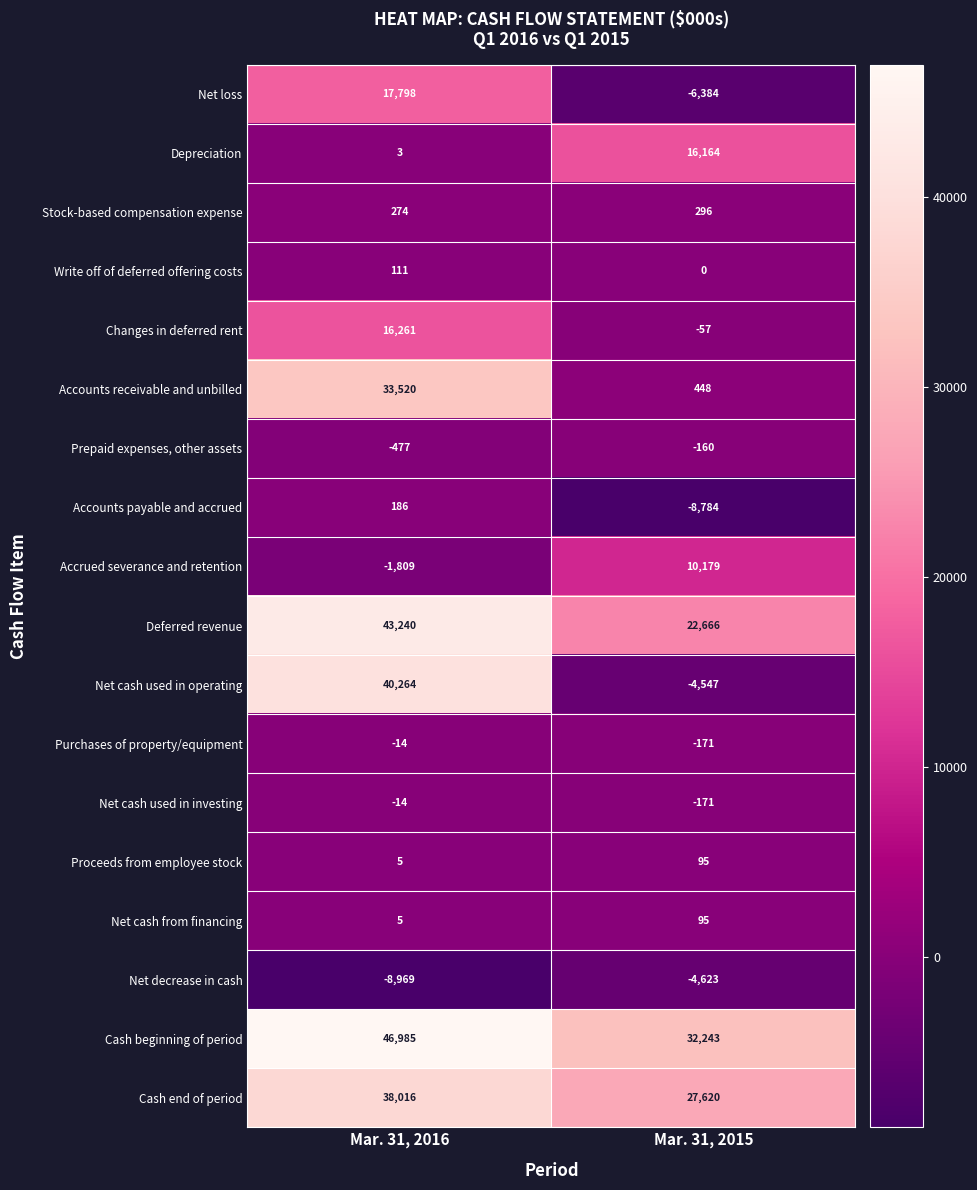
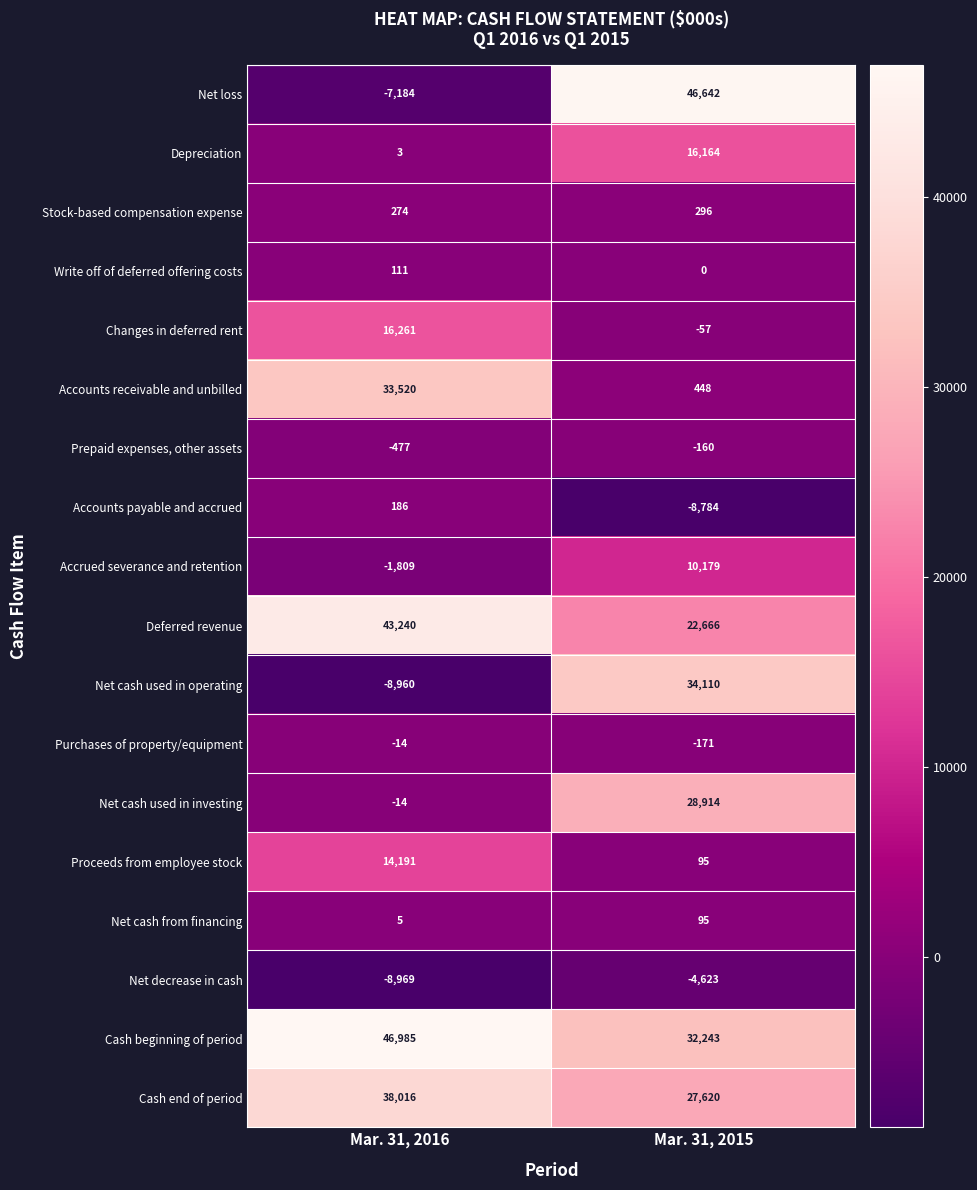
  {
    "Net loss": {
-     "Mar. 31, 2016": "17,798",
-     "Mar. 31, 2015": "-6,384"
+     "Mar. 31, 2016": "-7,184",
+     "Mar. 31, 2015": "46,642"
    },
    "Depreciation": {
      "Mar. 31, 2016": "3",
      "Mar. 31, 2015": "16,164"
    },
    "Stock-based compensation expense": {
      "Mar. 31, 2016": "274",
      "Mar. 31, 2015": "296"
    },
    "Write off of deferred offering costs": {
      "Mar. 31, 2016": "111",
      "Mar. 31, 2015": "0"
    },
    "Changes in deferred rent": {
      "Mar. 31, 2016": "16,261",
      "Mar. 31, 2015": "-57"
    },
    "Accounts receivable and unbilled": {
      "Mar. 31, 2016": "33,520",
      "Mar. 31, 2015": "448"
    },
    "Prepaid expenses, other assets": {
      "Mar. 31, 2016": "-477",
      "Mar. 31, 2015": "-160"
    },
    "Accounts payable and accrued": {
      "Mar. 31, 2016": "186",
      "Mar. 31, 2015": "-8,784"
    },
    "Accrued severance and retention": {
      "Mar. 31, 2016": "-1,809",
      "Mar. 31, 2015": "10,179"
    },
    "Deferred revenue": {
      "Mar. 31, 2016": "43,240",
      "Mar. 31, 2015": "22,666"
    },
    "Net cash used in operating": {
-     "Mar. 31, 2016": "40,264",
-     "Mar. 31, 2015": "-4,547"
+     "Mar. 31, 2016": "-8,960",
+     "Mar. 31, 2015": "34,110"
    },
    "Purchases of property/equipment": {
      "Mar. 31, 2016": "-14",
      "Mar. 31, 2015": "-171"
    },
    "Net cash used in investing": {
      "Mar. 31, 2016": "-14",
-     "Mar. 31, 2015": "-171"
+     "Mar. 31, 2015": "28,914"
    },
    "Proceeds from employee stock": {
-     "Mar. 31, 2016": "5",
+     "Mar. 31, 2016": "14,191",
      "Mar. 31, 2015": "95"
    },
    "Net cash from financing": {
      "Mar. 31, 2016": "5",
      "Mar. 31, 2015": "95"
    },
    "Net decrease in cash": {
      "Mar. 31, 2016": "-8,969",
      "Mar. 31, 2015": "-4,623"
    },
    "Cash beginning of period": {
      "Mar. 31, 2016": "46,985",
      "Mar. 31, 2015": "32,243"
    },
    "Cash end of period": {
      "Mar. 31, 2016": "38,016",
      "Mar. 31, 2015": "27,620"
    }
  }
